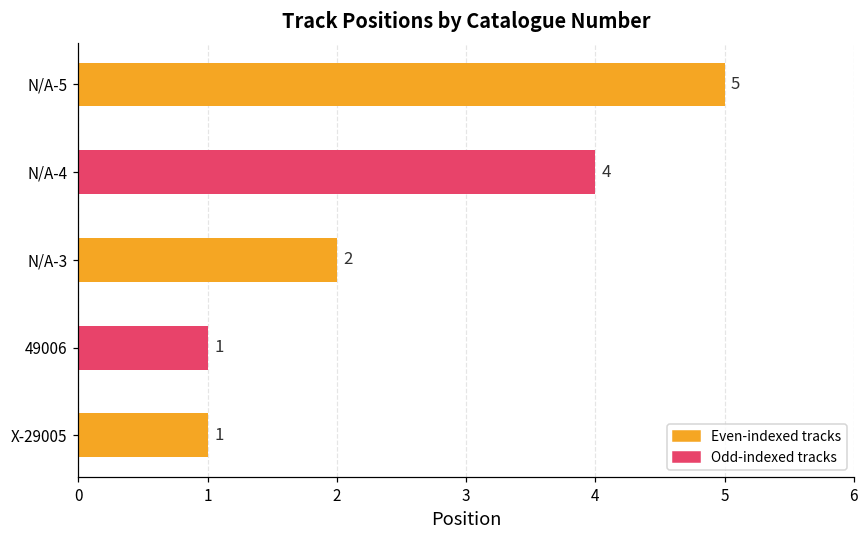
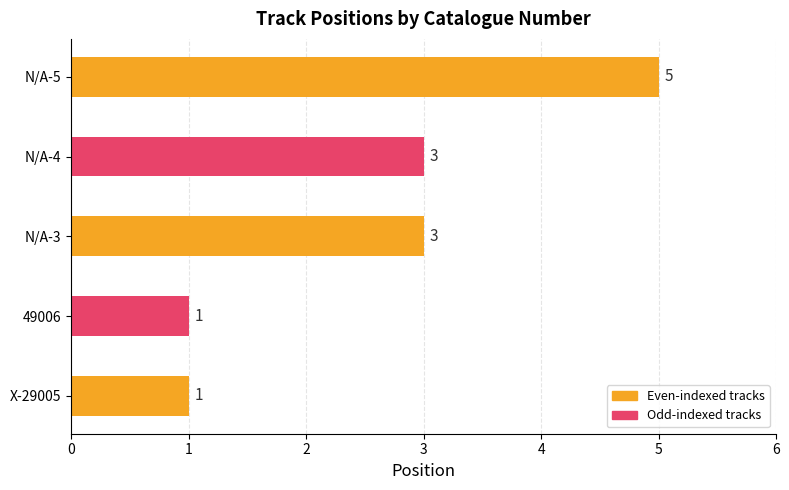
  {
    "N/A-5": 5,
-   "N/A-4": 4,
-   "N/A-3": 2,
+   "N/A-4": 3,
+   "N/A-3": 3,
    "49006": 1,
    "X-29005": 1
  }
